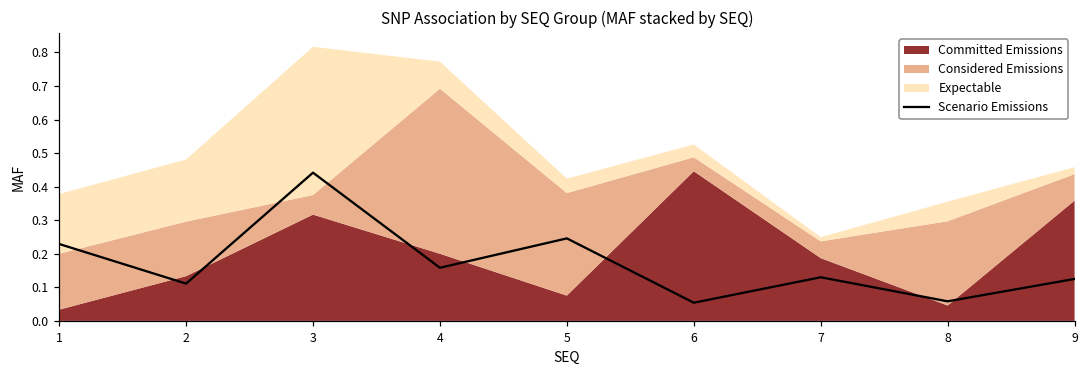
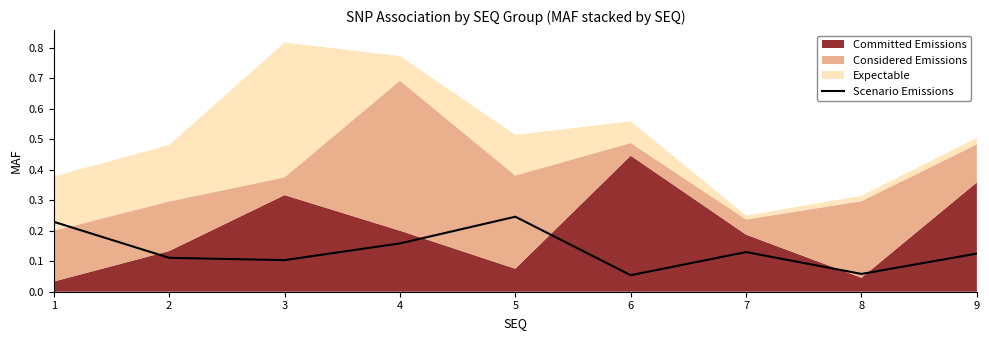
  {
    "Scenario Emissions": {
      "1": 0.23,
      "2": 0.11,
-     "3": 0.44,
+     "3": 0.10,
      "4": 0.16,
      "5": 0.25,
      "6": 0.05,
      "7": 0.13,
      "8": 0.06,
      "9": 0.13
    },
    "Committed Emissions": {
      "1": 0.03,
      "2": 0.13,
      "3": 0.32,
      "4": 0.20,
      "5": 0.08,
      "6": 0.45,
      "7": 0.19,
      "8": 0.05,
      "9": 0.36
    },
    "Considered Emissions": {
      "1": 0.17,
      "2": 0.16,
      "3": 0.06,
      "4": 0.49,
      "5": 0.31,
      "6": 0.04,
      "7": 0.05,
      "8": 0.25,
-     "9": 0.08
+     "9": 0.13
    },
    "Expectable": {
      "1": 0.18,
      "2": 0.19,
      "3": 0.44,
      "4": 0.08,
-     "5": 0.04,
-     "6": 0.04,
+     "5": 0.13,
+     "6": 0.07,
      "7": 0.01,
-     "8": 0.06,
+     "8": 0.02,
      "9": 0.02
    }
  }
